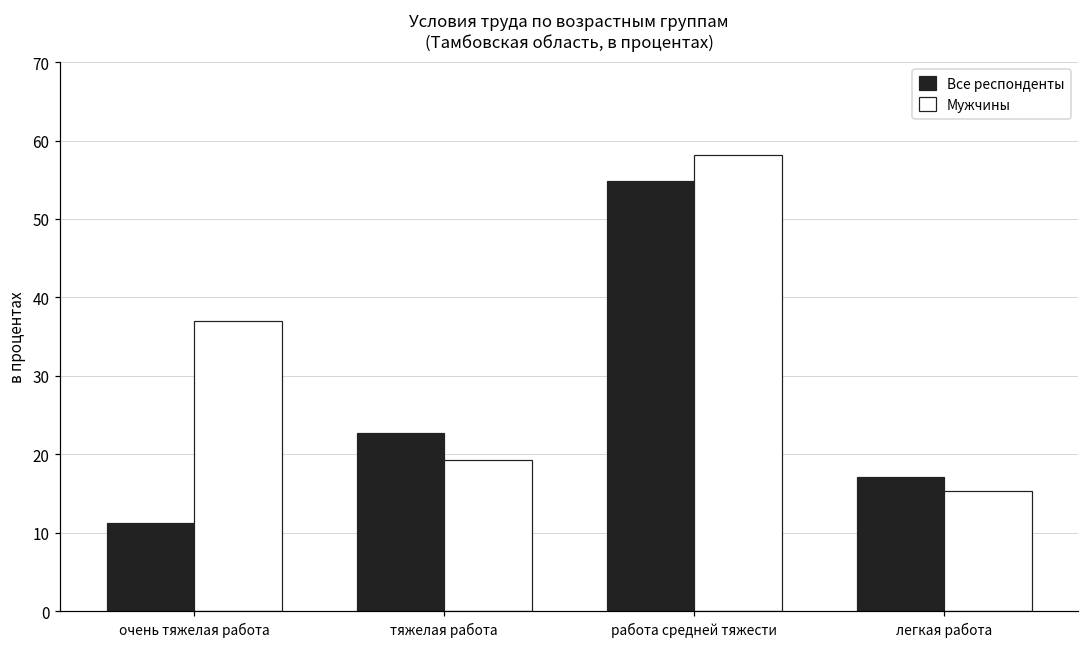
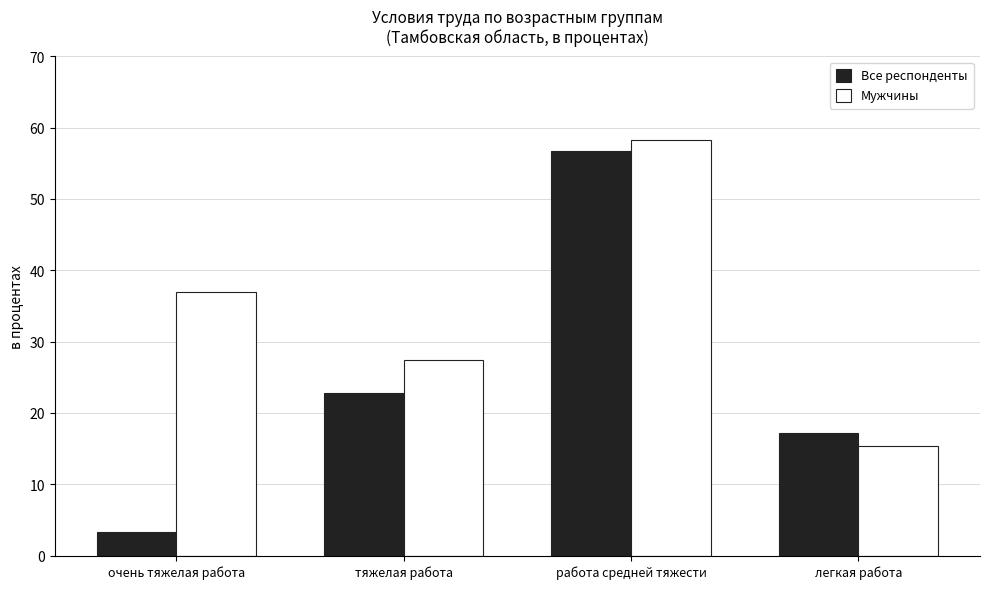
  {
    "Все респонденты": {
-     "очень тяжелая работа": 11,
+     "очень тяжелая работа": 3,
      "тяжелая работа": 23,
-     "работа средней тяжести": 55,
+     "работа средней тяжести": 57,
      "легкая работа": 17
    },
    "Мужчины": {
      "очень тяжелая работа": 37,
-     "тяжелая работа": 19,
+     "тяжелая работа": 27,
      "работа средней тяжести": 58,
      "легкая работа": 15
    }
  }
